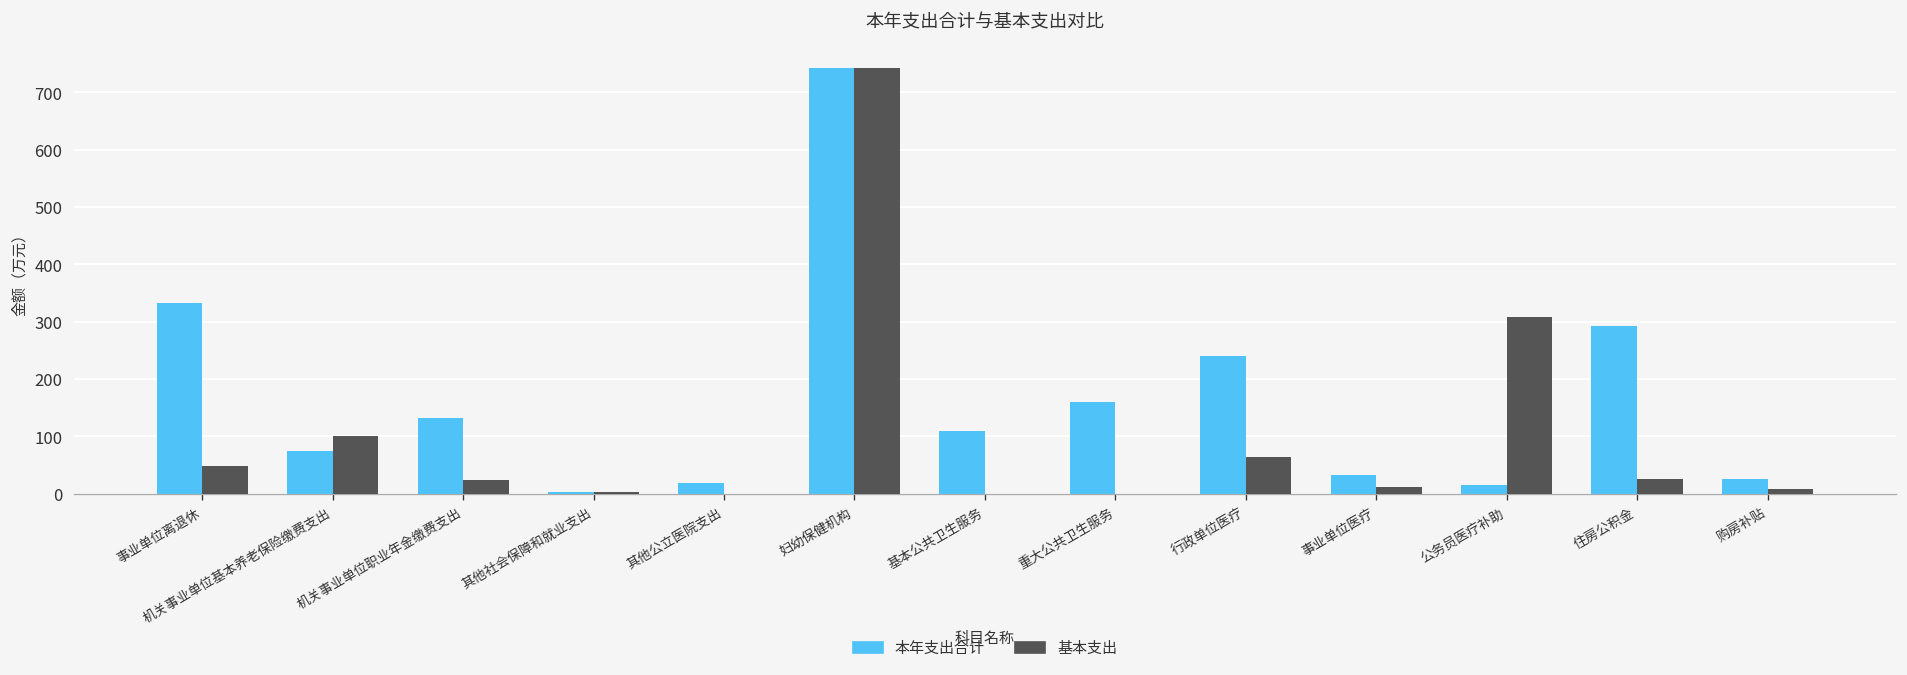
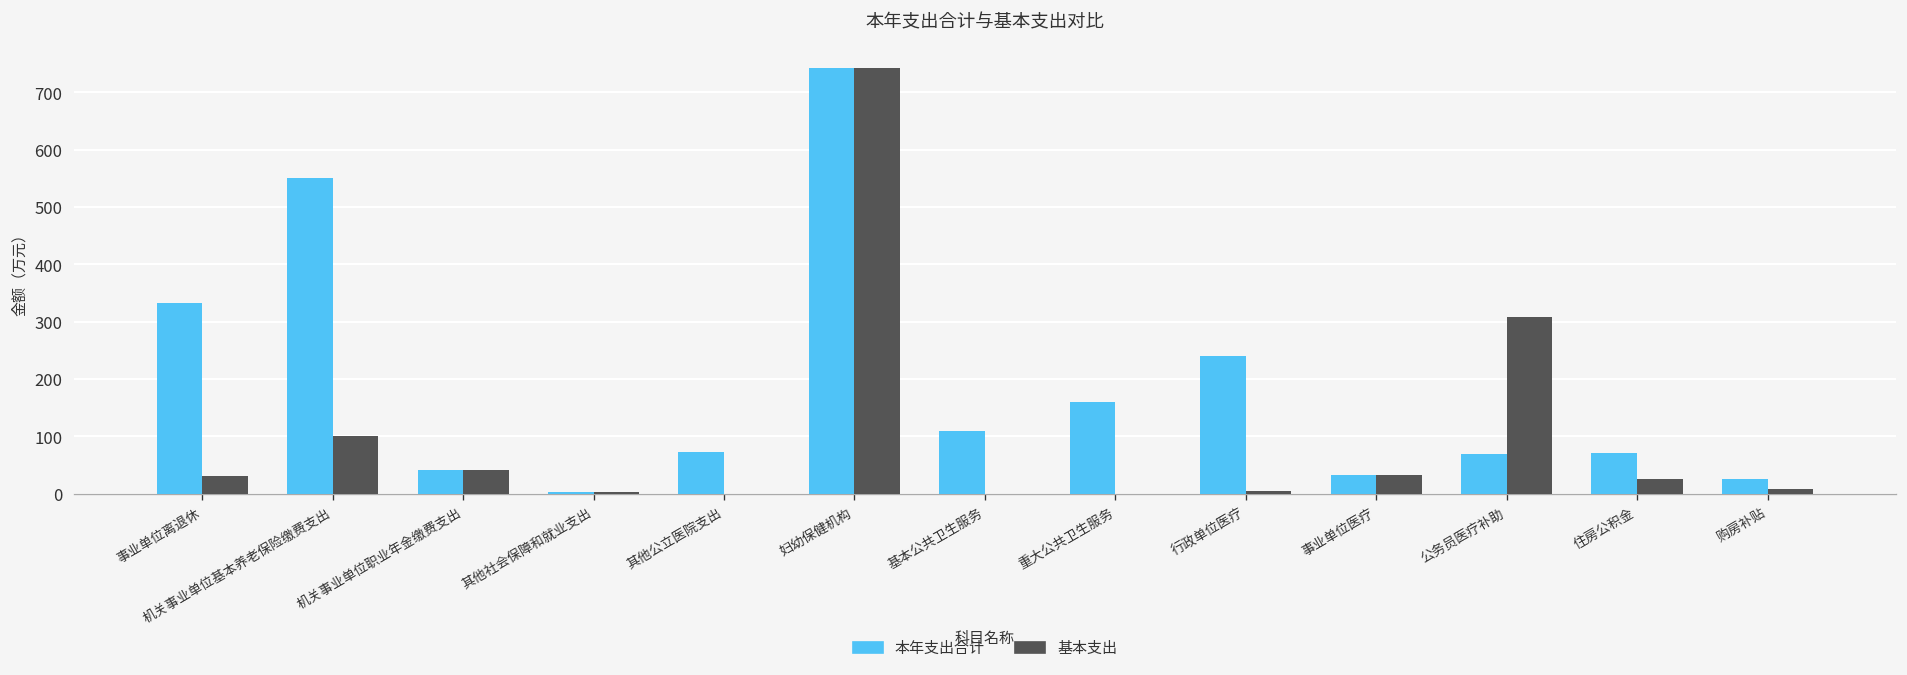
  {
    "本年支出合计": {
      "事业单位离退休": 330,
-     "机关事业单位基本养老保险缴费支出": 70,
-     "机关事业单位职业年金缴费支出": 130,
-     "其他公立医院支出": 20,
+     "机关事业单位基本养老保险缴费支出": 550,
+     "机关事业单位职业年金缴费支出": 40,
+     "其他公立医院支出": 70,
      "妇幼保健机构": 740,
      "基本公共卫生服务": 110,
      "重大公共卫生服务": 160,
      "行政单位医疗": 240,
      "事业单位医疗": 30,
-     "公务员医疗补助": 20,
-     "住房公积金": 290,
+     "公务员医疗补助": 70,
+     "住房公积金": 70,
      "购房补贴": 30
    },
    "基本支出": {
-     "事业单位离退休": 50,
+     "事业单位离退休": 30,
      "机关事业单位基本养老保险缴费支出": 100,
-     "机关事业单位职业年金缴费支出": 20,
+     "机关事业单位职业年金缴费支出": 40,
      "其他公立医院支出": 0,
      "妇幼保健机构": 740,
      "基本公共卫生服务": 0,
      "重大公共卫生服务": 0,
-     "行政单位医疗": 60,
-     "事业单位医疗": 10,
+     "行政单位医疗": 0,
+     "事业单位医疗": 30,
      "公务员医疗补助": 310,
      "住房公积金": 30,
      "购房补贴": 10
    }
  }
